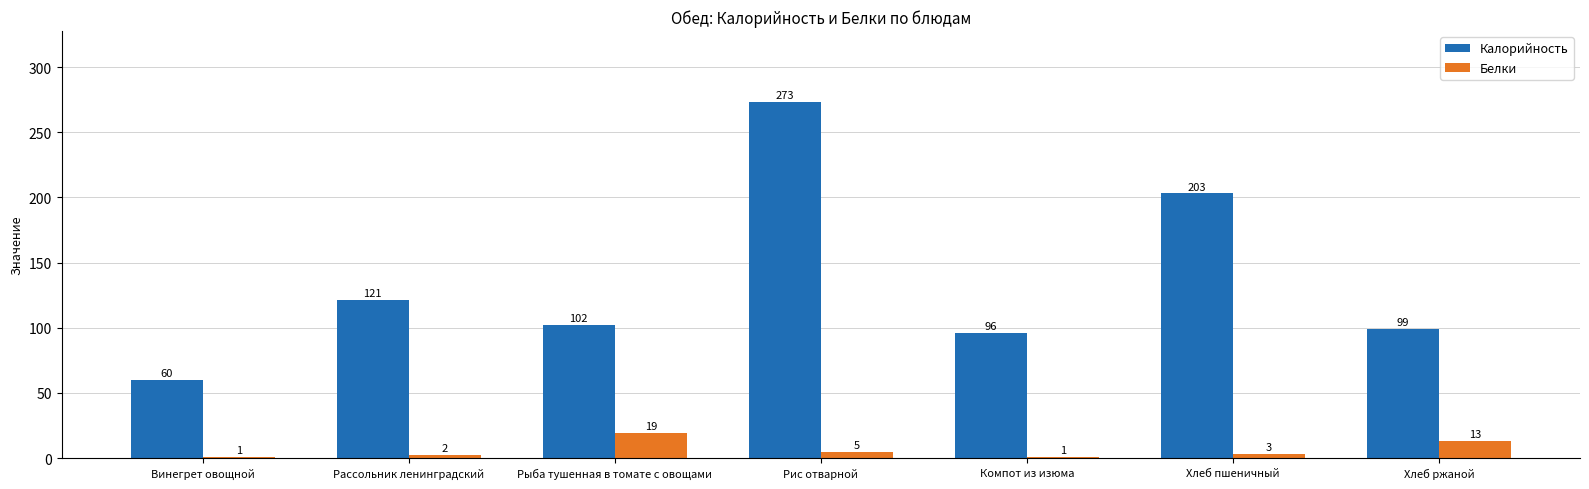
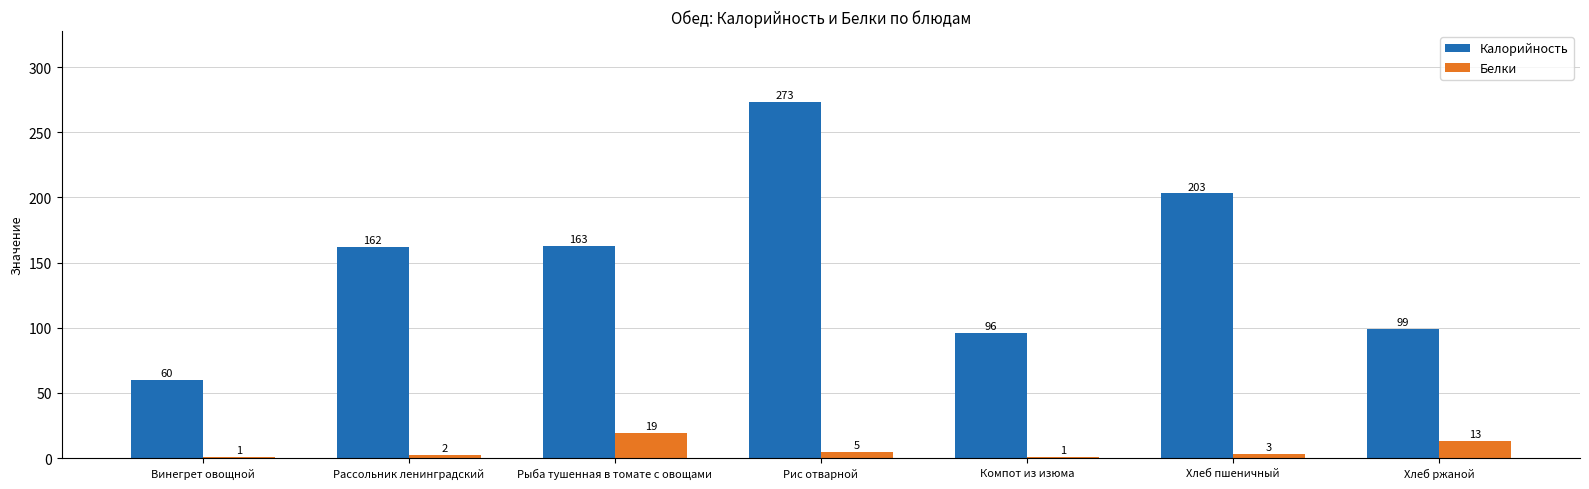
  {
    "Калорийность": {
      "Винегрет овощной": 60,
-     "Рассольник ленинградский": 121,
-     "Рыба тушенная в томате с овощами": 102,
+     "Рассольник ленинградский": 162,
+     "Рыба тушенная в томате с овощами": 163,
      "Рис отварной": 273,
      "Компот из изюма": 96,
      "Хлеб пшеничный": 203,
      "Хлеб ржаной": 99
    },
    "Белки": {
      "Винегрет овощной": 1,
      "Рассольник ленинградский": 2,
      "Рыба тушенная в томате с овощами": 19,
      "Рис отварной": 5,
      "Компот из изюма": 1,
      "Хлеб пшеничный": 3,
      "Хлеб ржаной": 13
    }
  }
